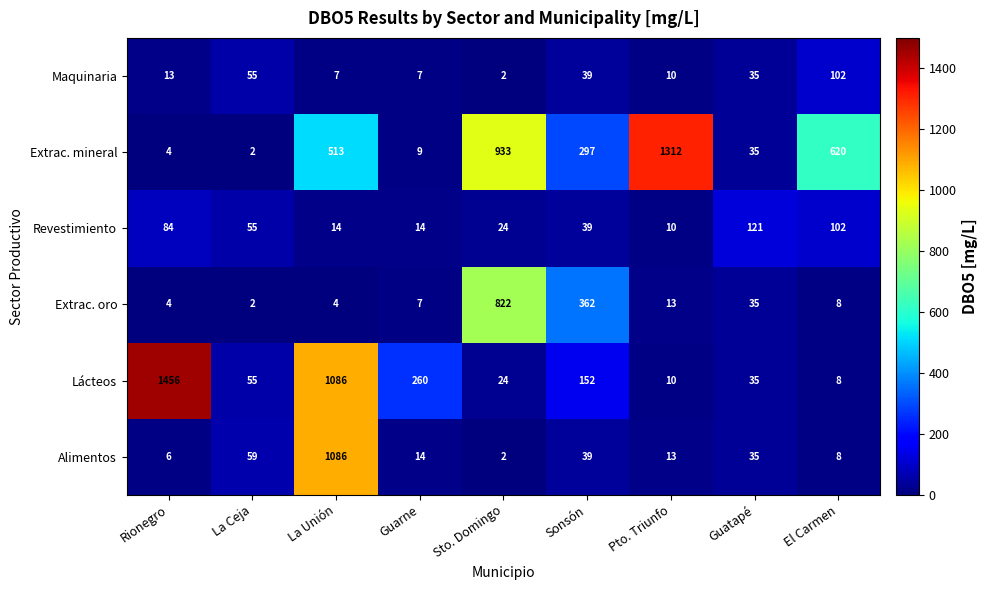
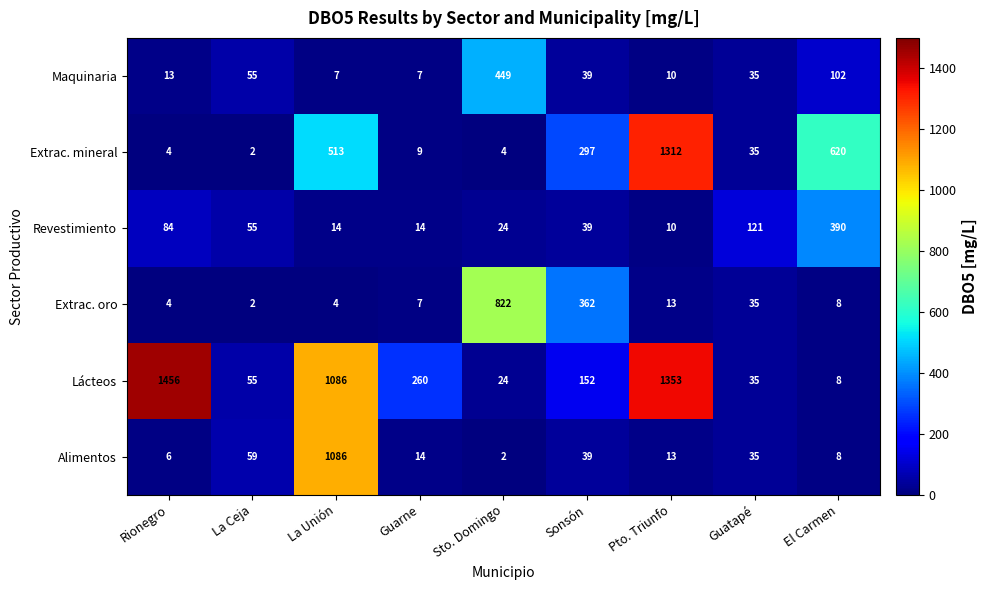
  {
    "Maquinaria": {
      "Rionegro": 13,
      "La Ceja": 55,
      "La Unión": 7,
      "Guarne": 7,
-     "Sto. Domingo": 2,
+     "Sto. Domingo": 449,
      "Sonsón": 39,
      "Pto. Triunfo": 10,
      "Guatapé": 35,
      "El Carmen": 102
    },
    "Extrac. mineral": {
      "Rionegro": 4,
      "La Ceja": 2,
      "La Unión": 513,
      "Guarne": 9,
-     "Sto. Domingo": 933,
+     "Sto. Domingo": 4,
      "Sonsón": 297,
      "Pto. Triunfo": 1312,
      "Guatapé": 35,
      "El Carmen": 620
    },
    "Revestimiento": {
      "Rionegro": 84,
      "La Ceja": 55,
      "La Unión": 14,
      "Guarne": 14,
      "Sto. Domingo": 24,
      "Sonsón": 39,
      "Pto. Triunfo": 10,
      "Guatapé": 121,
-     "El Carmen": 102
+     "El Carmen": 390
    },
    "Extrac. oro": {
      "Rionegro": 4,
      "La Ceja": 2,
      "La Unión": 4,
      "Guarne": 7,
      "Sto. Domingo": 822,
      "Sonsón": 362,
      "Pto. Triunfo": 13,
      "Guatapé": 35,
      "El Carmen": 8
    },
    "Lácteos": {
      "Rionegro": 1456,
      "La Ceja": 55,
      "La Unión": 1086,
      "Guarne": 260,
      "Sto. Domingo": 24,
      "Sonsón": 152,
-     "Pto. Triunfo": 10,
+     "Pto. Triunfo": 1353,
      "Guatapé": 35,
      "El Carmen": 8
    },
    "Alimentos": {
      "Rionegro": 6,
      "La Ceja": 59,
      "La Unión": 1086,
      "Guarne": 14,
      "Sto. Domingo": 2,
      "Sonsón": 39,
      "Pto. Triunfo": 13,
      "Guatapé": 35,
      "El Carmen": 8
    }
  }
